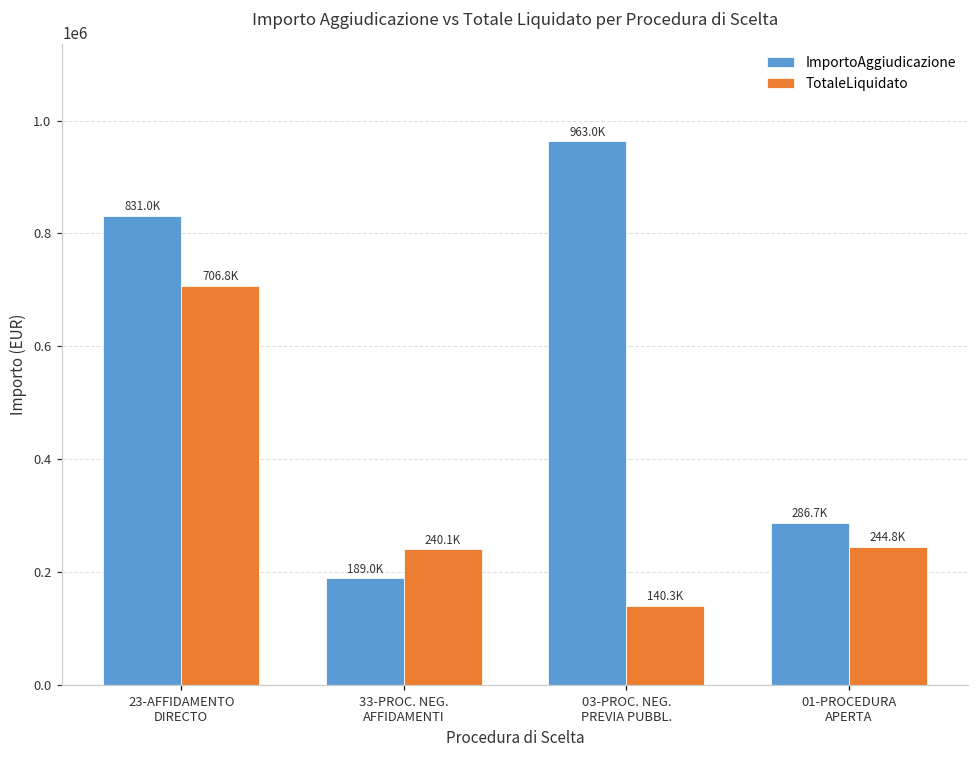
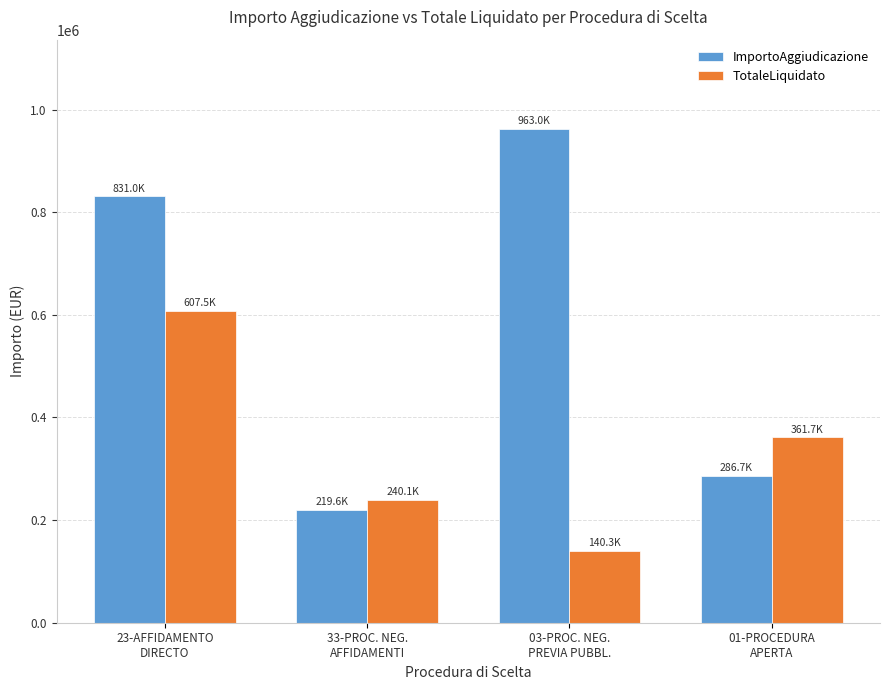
  {
    "ImportoAggiudicazione": {
      "23-AFFIDAMENTO DIRECTO": "831.0K",
-     "33-PROC. NEG. AFFIDAMENTI": "189.0K",
+     "33-PROC. NEG. AFFIDAMENTI": "219.6K",
      "03-PROC. NEG. PREVIA PUBBL.": "963.0K",
      "01-PROCEDURA APERTA": "286.7K"
    },
    "TotaleLiquidato": {
-     "23-AFFIDAMENTO DIRECTO": "706.8K",
+     "23-AFFIDAMENTO DIRECTO": "607.5K",
      "33-PROC. NEG. AFFIDAMENTI": "240.1K",
      "03-PROC. NEG. PREVIA PUBBL.": "140.3K",
-     "01-PROCEDURA APERTA": "244.8K"
+     "01-PROCEDURA APERTA": "361.7K"
    }
  }
